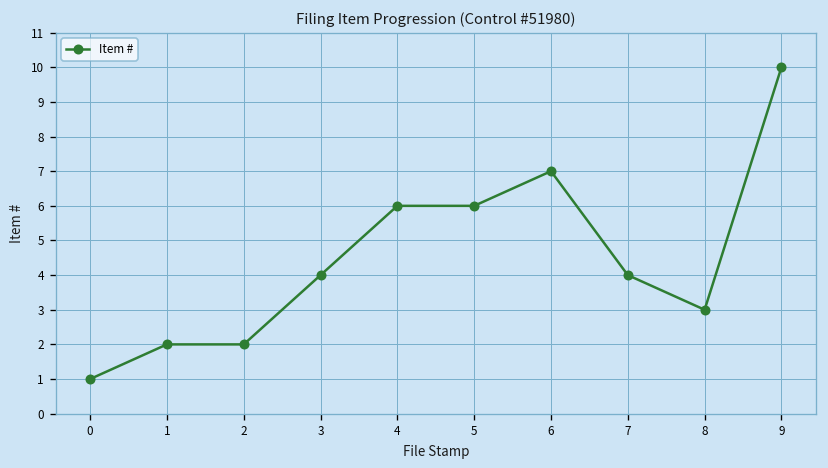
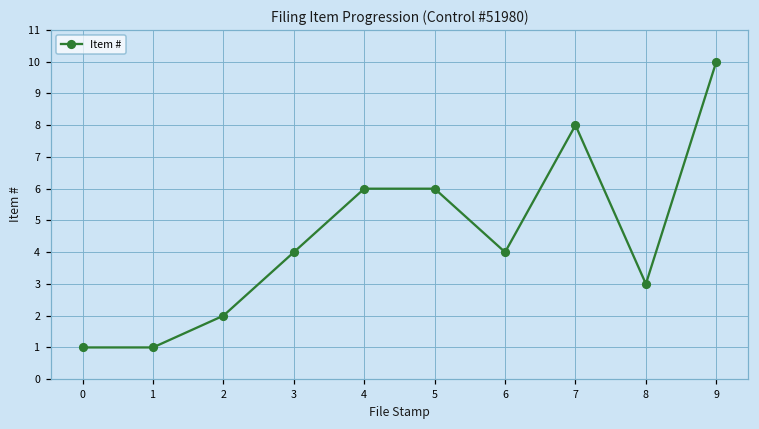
  {
    "0": 1,
-   "1": 2,
+   "1": 1,
    "2": 2,
    "3": 4,
    "4": 6,
    "5": 6,
-   "6": 7,
-   "7": 4,
+   "6": 4,
+   "7": 8,
    "8": 3,
    "9": 10
  }
